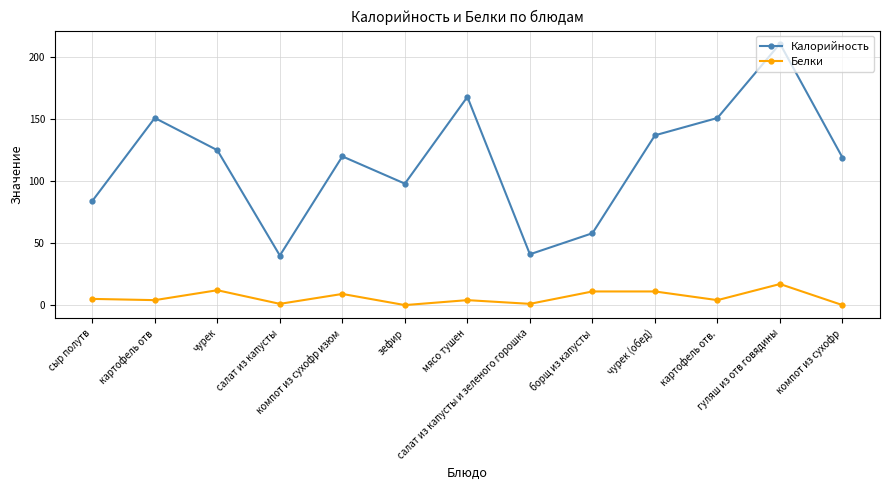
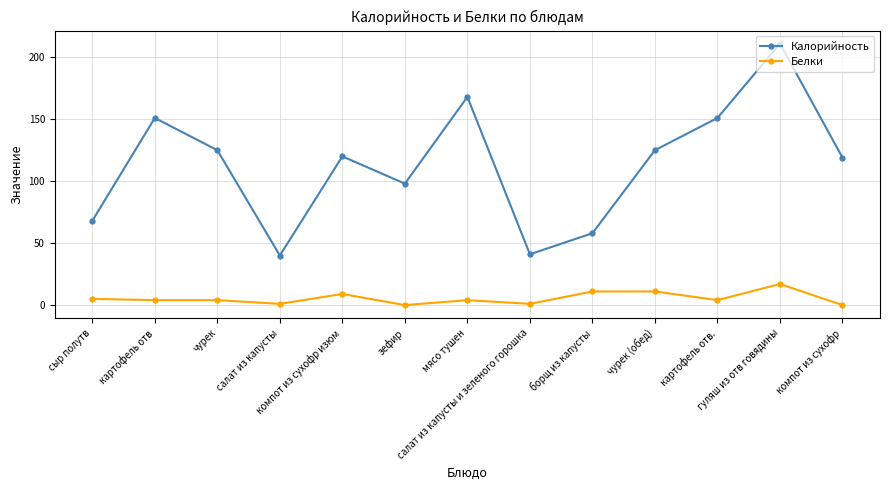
  {
    "Калорийность": {
-     "сыр полутв": 84,
+     "сыр полутв": 68,
      "картофель отв": 151,
      "чурек": 125,
      "салат из капусты": 40,
      "компот из сухофр изюм": 120,
      "зефир": 98,
      "мясо тушен": 168,
      "салат из капусты и зеленого горошка": 41,
      "борщ из капусты": 58,
-     "чурек (обед)": 137,
+     "чурек (обед)": 125,
      "картофель отв.": 151,
      "компот из сухофр": 119
    },
    "Белки": {
      "сыр полутв": 5,
      "картофель отв": 4,
-     "чурек": 12,
+     "чурек": 4,
      "салат из капусты": 1,
      "компот из сухофр изюм": 9,
      "зефир": 0,
      "мясо тушен": 4,
      "салат из капусты и зеленого горошка": 1,
      "борщ из капусты": 11,
      "чурек (обед)": 11,
      "картофель отв.": 4,
      "гуляш из отв говядины": 17,
      "компот из сухофр": 0
    }
  }
